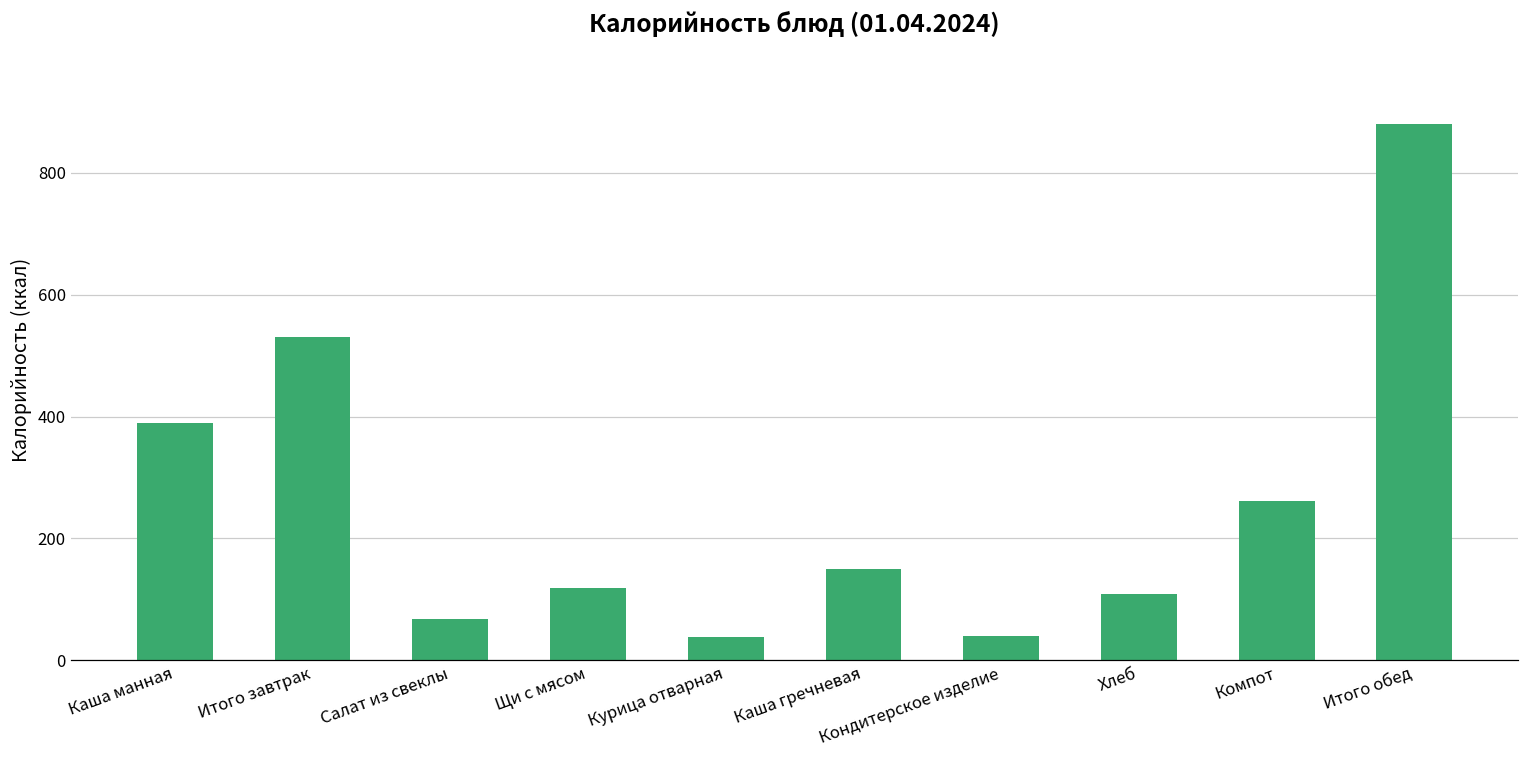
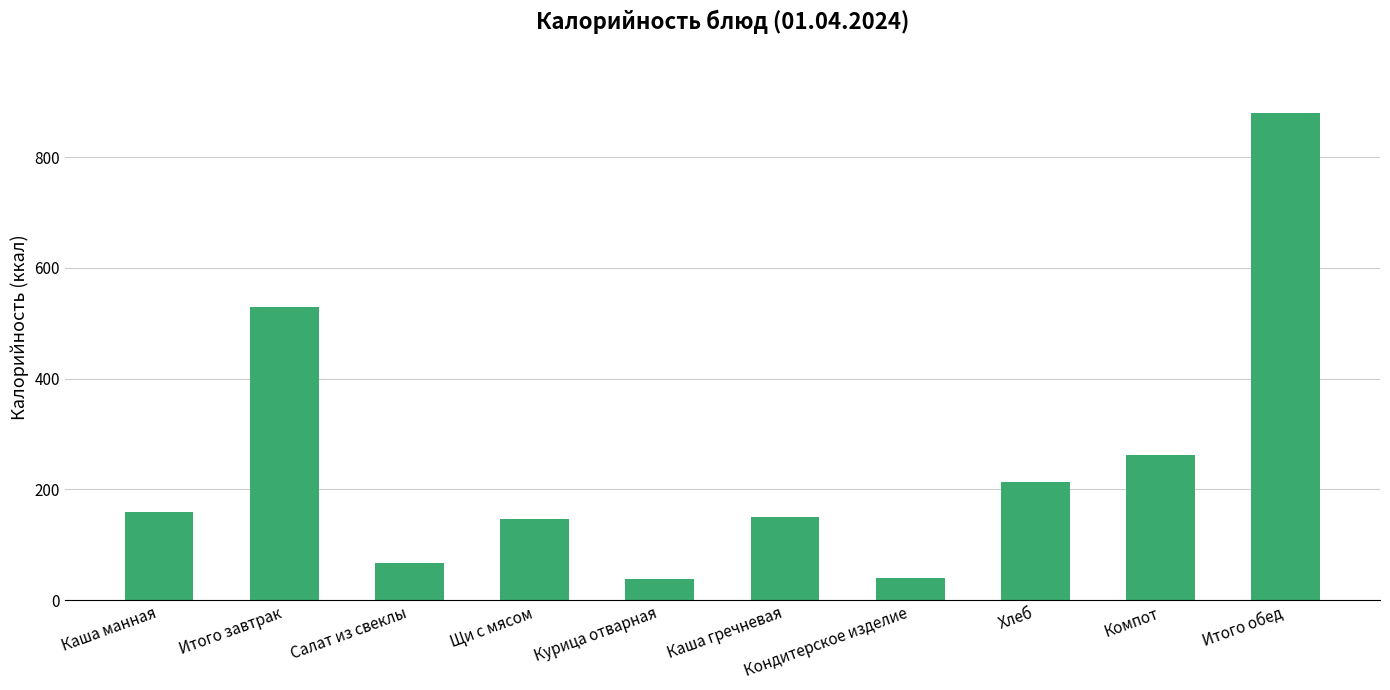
  {
-   "Каша манная": 390,
+   "Каша манная": 160,
    "Итого завтрак": 530,
    "Салат из свеклы": 70,
-   "Щи с мясом": 120,
+   "Щи с мясом": 150,
    "Курица отварная": 40,
    "Каша гречневая": 150,
    "Кондитерское изделие": 40,
-   "Хлеб": 110,
+   "Хлеб": 210,
    "Компот": 260,
    "Итого обед": 880
  }
